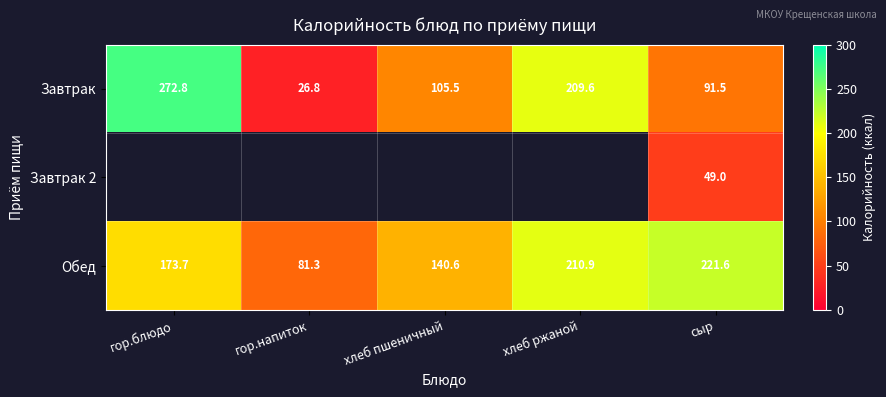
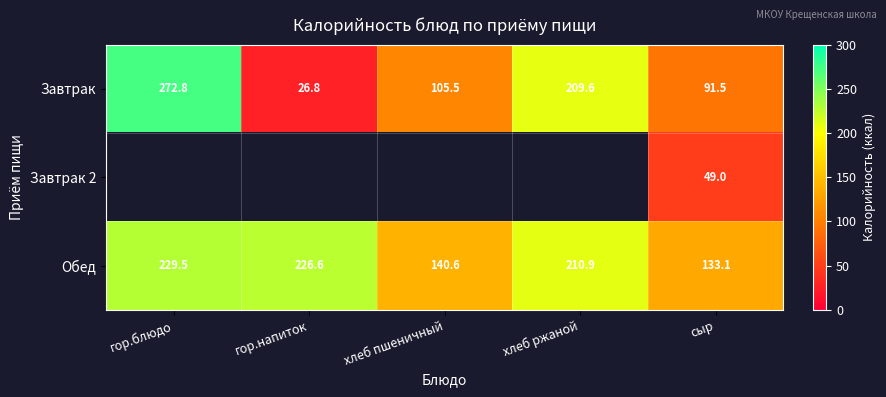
  {
    "Завтрак": {
      "гор.блюдо": 272.8,
      "гор.напиток": 26.8,
      "хлеб пшеничный": 105.5,
      "хлеб ржаной": 209.6,
      "сыр": 91.5
    },
    "Завтрак 2": {
      "сыр": 49.0
    },
    "Обед": {
-     "гор.блюдо": 173.7,
-     "гор.напиток": 81.3,
+     "гор.блюдо": 229.5,
+     "гор.напиток": 226.6,
      "хлеб пшеничный": 140.6,
      "хлеб ржаной": 210.9,
-     "сыр": 221.6
+     "сыр": 133.1
    }
  }
